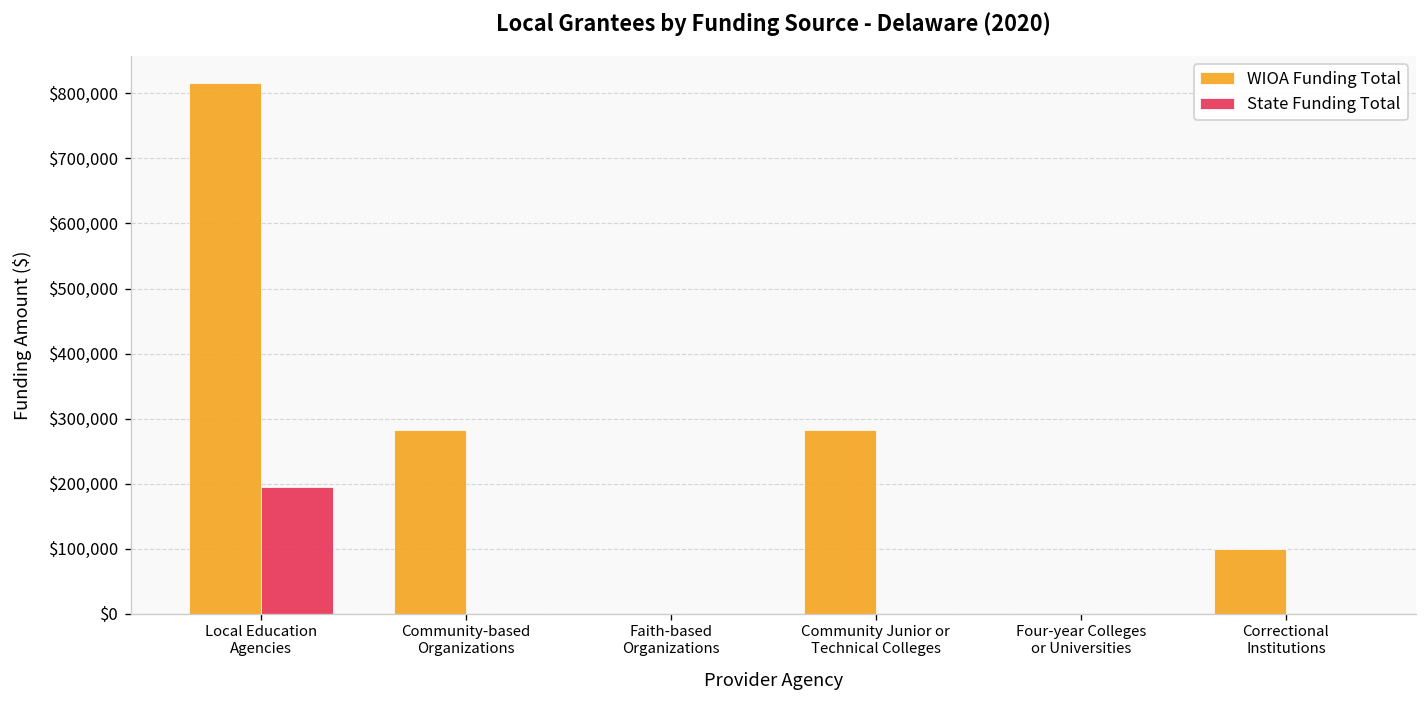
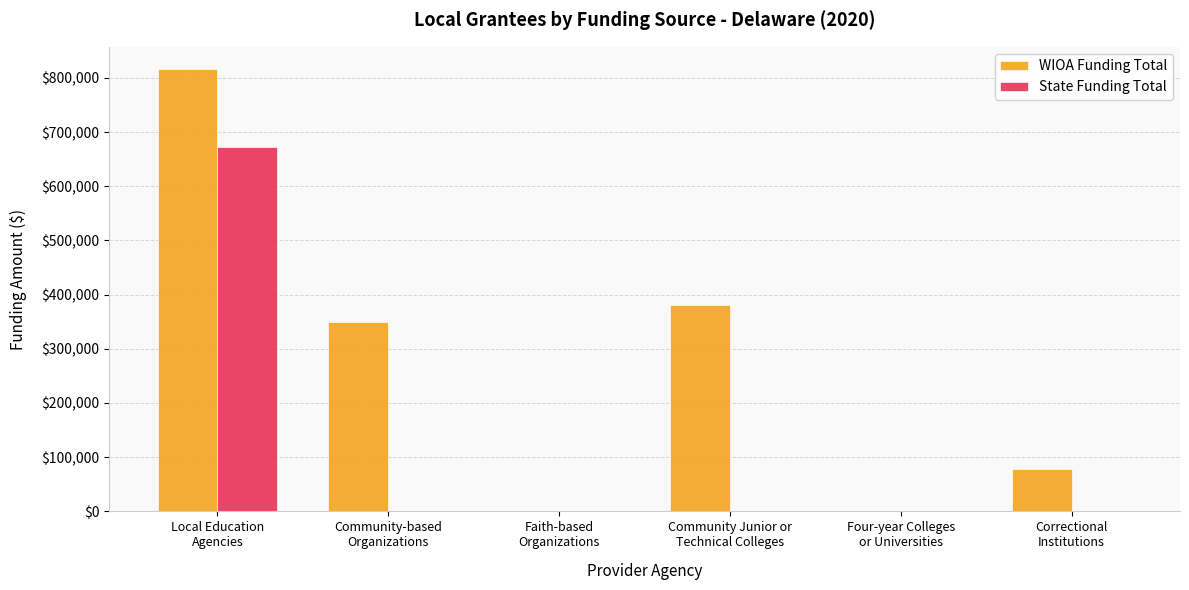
  {
    "WIOA Funding Total": {
      "Local Education Agencies": "$820,000",
-     "Community-based Organizations": "$280,000",
+     "Community-based Organizations": "$350,000",
      "Faith-based Organizations": "$0",
-     "Community Junior or Technical Colleges": "$280,000",
+     "Community Junior or Technical Colleges": "$380,000",
      "Four-year Colleges or Universities": "$0",
-     "Correctional Institutions": "$100,000"
+     "Correctional Institutions": "$80,000"
    },
    "State Funding Total": {
-     "Local Education Agencies": "$190,000",
+     "Local Education Agencies": "$670,000",
      "Community-based Organizations": "$0",
      "Faith-based Organizations": "$0",
      "Community Junior or Technical Colleges": "$0",
      "Four-year Colleges or Universities": "$0",
      "Correctional Institutions": "$0"
    }
  }
